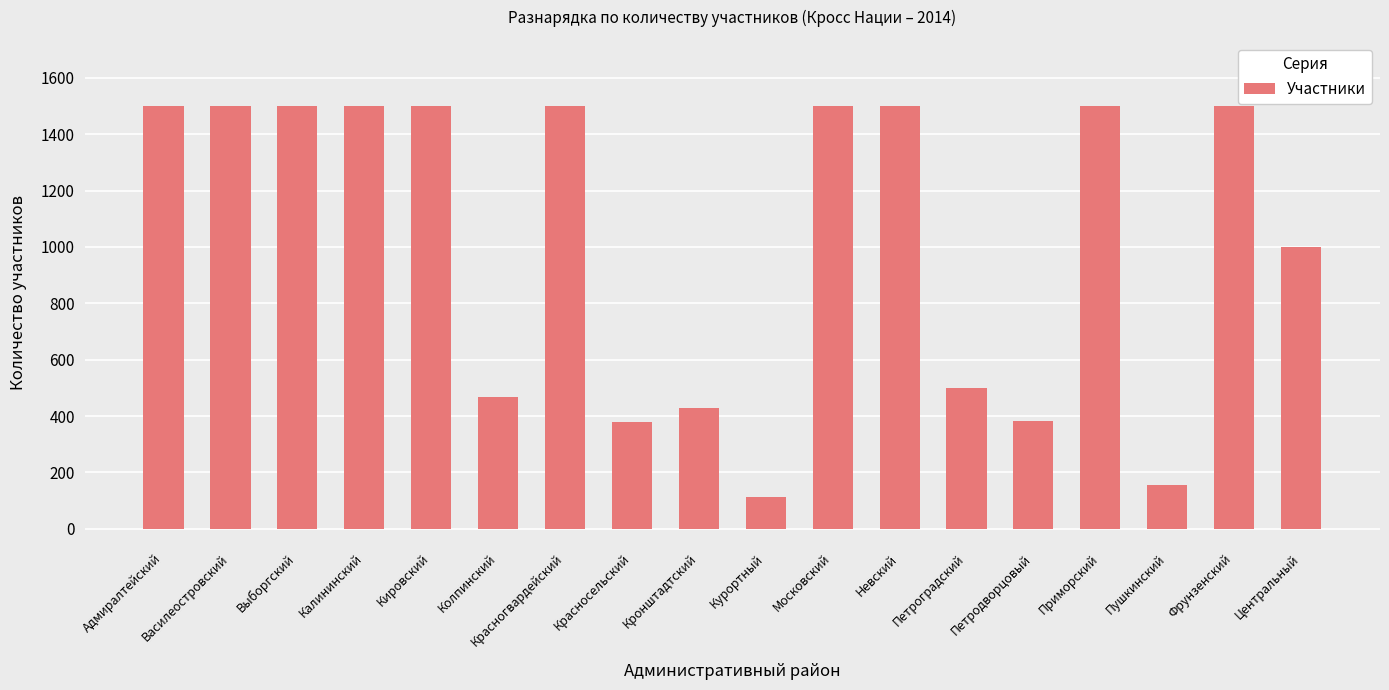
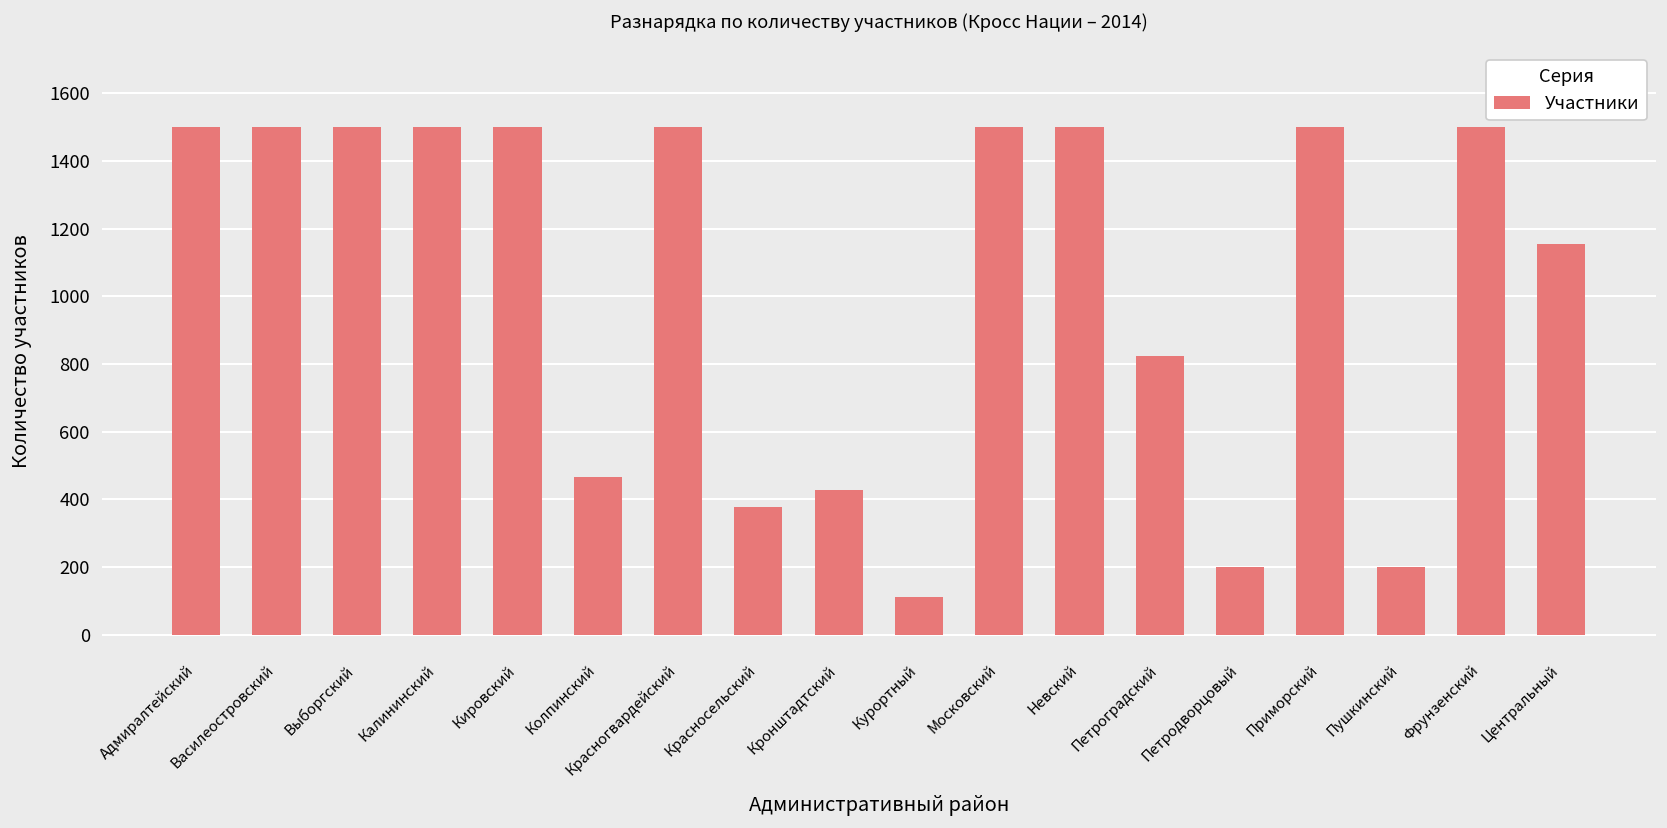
  {
    "Адмиралтейский": 1500,
    "Василеостровский": 1500,
    "Выборгский": 1500,
    "Калининский": 1500,
    "Кировский": 1500,
    "Колпинский": 470,
    "Красногвардейский": 1500,
    "Красносельский": 380,
    "Кронштадтский": 430,
    "Курортный": 110,
    "Московский": 1500,
    "Невский": 1500,
-   "Петроградский": 500,
-   "Петродворцовый": 380,
+   "Петроградский": 830,
+   "Петродворцовый": 200,
    "Приморский": 1500,
-   "Пушкинский": 150,
+   "Пушкинский": 200,
    "Фрунзенский": 1500,
-   "Центральный": 1000
+   "Центральный": 1160
  }
